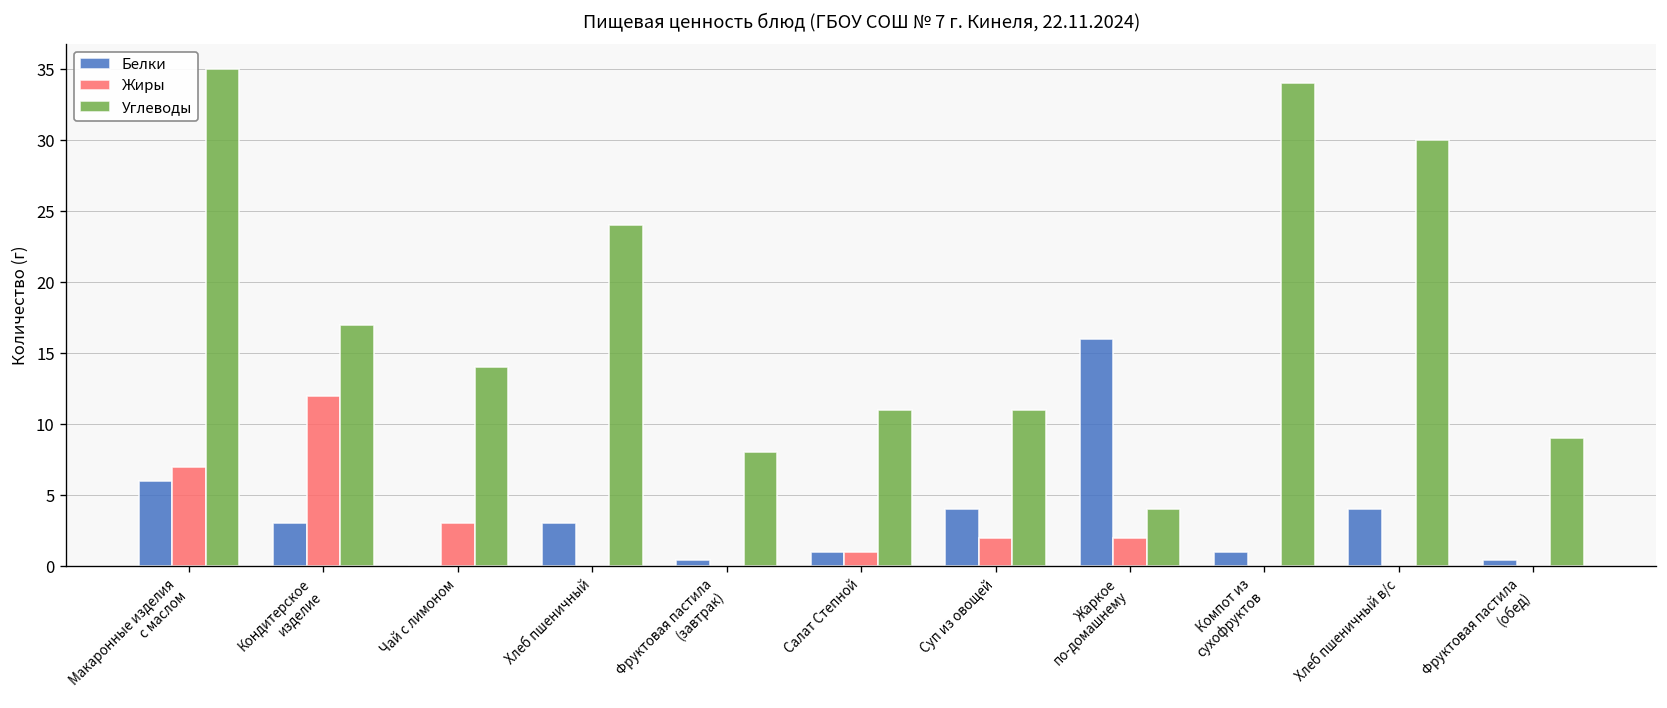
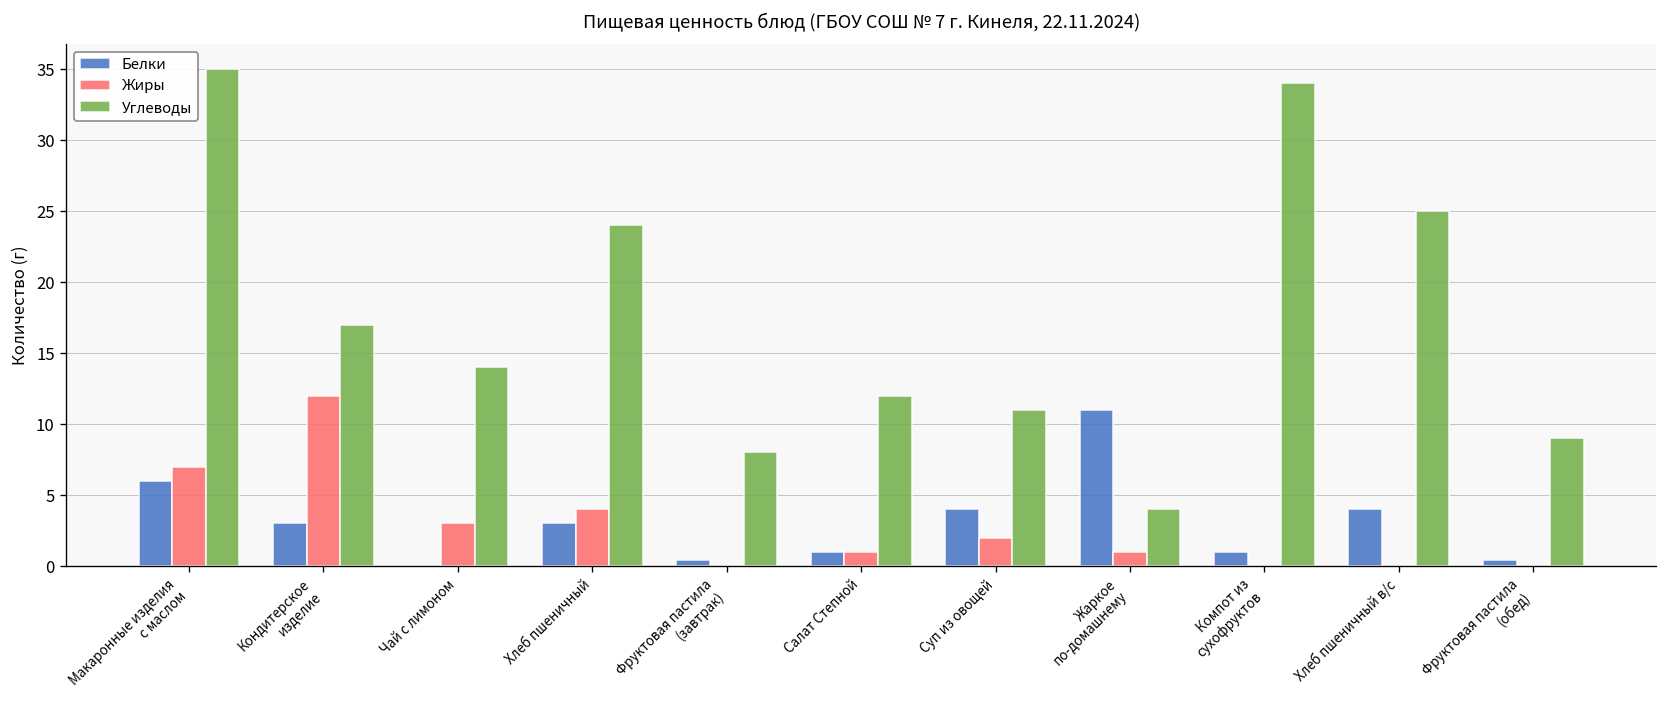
  {
    "Белки": {
      "Макаронные изделия с маслом": 6,
      "Кондитерское изделие": 3,
      "Чай с лимоном": 0,
      "Хлеб пшеничный": 3,
      "Фруктовая пастила (завтрак)": 0.4,
      "Салат Степной": 1,
      "Суп из овощей": 4,
-     "Жаркое по-домашнему": 16,
+     "Жаркое по-домашнему": 11,
      "Компот из сухофруктов": 1,
      "Хлеб пшеничный в/с": 4,
      "Фруктовая пастила (обед)": 0.4
    },
    "Жиры": {
      "Макаронные изделия с маслом": 7,
      "Кондитерское изделие": 12,
      "Чай с лимоном": 3,
-     "Хлеб пшеничный": 0,
+     "Хлеб пшеничный": 4,
      "Фруктовая пастила (завтрак)": 0,
      "Салат Степной": 1,
      "Суп из овощей": 2,
-     "Жаркое по-домашнему": 2,
+     "Жаркое по-домашнему": 1,
      "Компот из сухофруктов": 0,
      "Хлеб пшеничный в/с": 0,
      "Фруктовая пастила (обед)": 0
    },
    "Углеводы": {
      "Макаронные изделия с маслом": 35,
      "Кондитерское изделие": 17,
      "Чай с лимоном": 14,
      "Хлеб пшеничный": 24,
      "Фруктовая пастила (завтрак)": 8,
-     "Салат Степной": 11,
+     "Салат Степной": 12,
      "Суп из овощей": 11,
      "Жаркое по-домашнему": 4,
      "Компот из сухофруктов": 34,
-     "Хлеб пшеничный в/с": 30,
+     "Хлеб пшеничный в/с": 25,
      "Фруктовая пастила (обед)": 9
    }
  }
